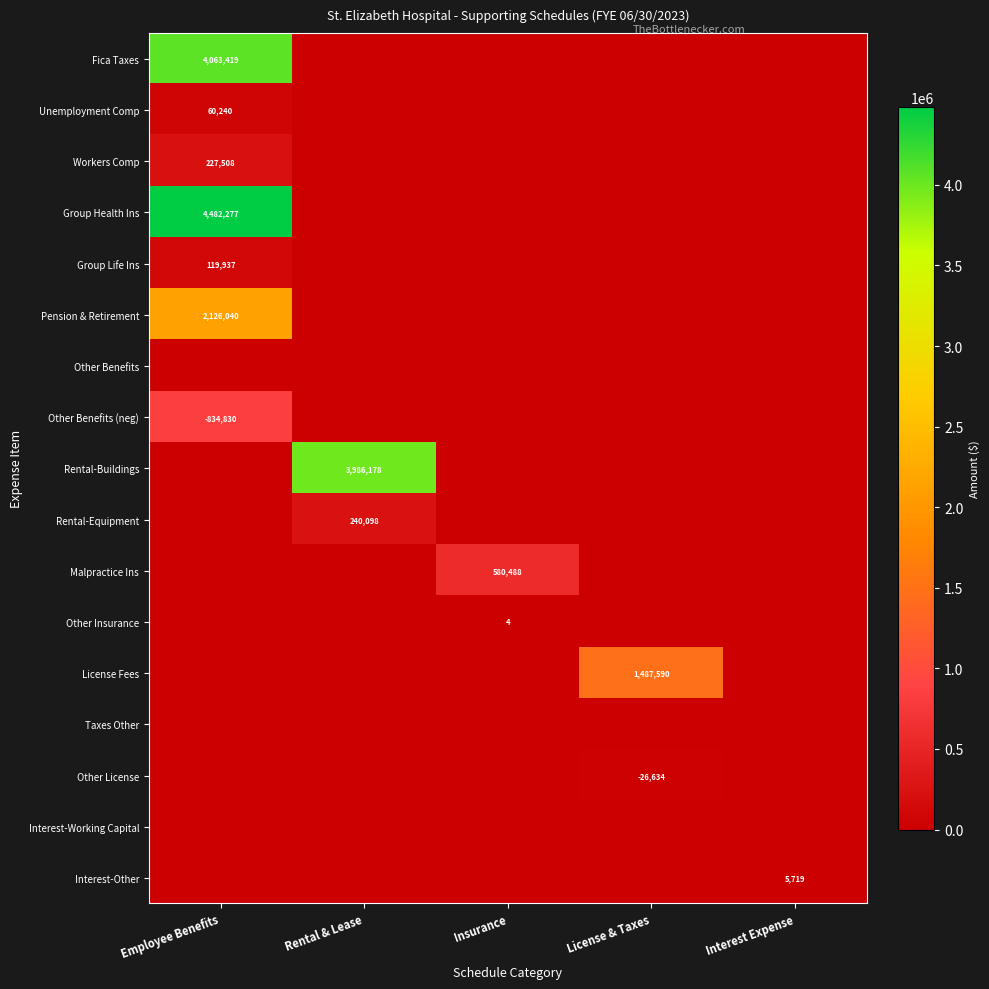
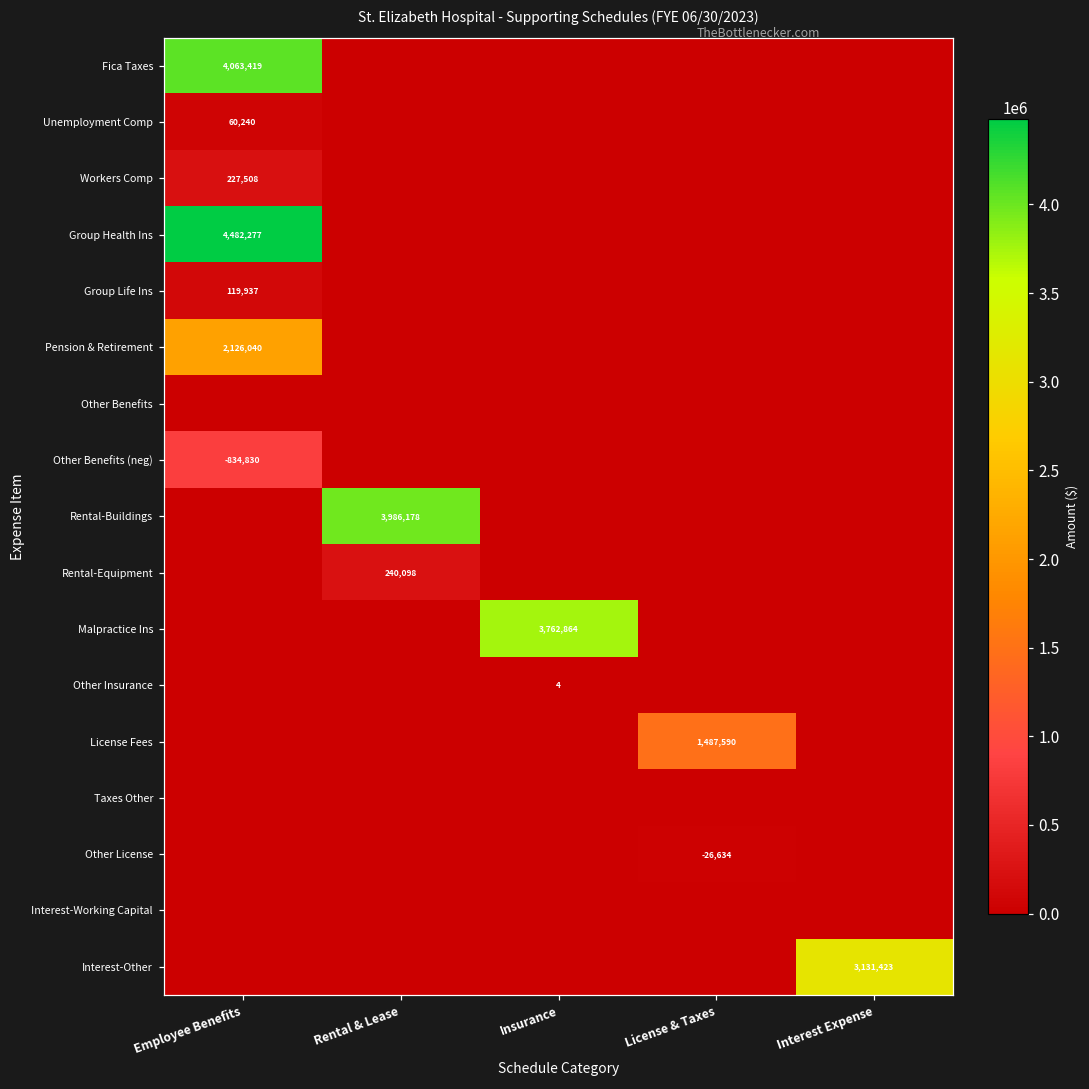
  {
    "Fica Taxes": {
      "Employee Benefits": "4,063,419"
    },
    "Unemployment Comp": {
      "Employee Benefits": "60,240"
    },
    "Workers Comp": {
      "Employee Benefits": "227,508"
    },
    "Group Health Ins": {
      "Employee Benefits": "4,482,277"
    },
    "Group Life Ins": {
      "Employee Benefits": "119,937"
    },
    "Pension & Retirement": {
      "Employee Benefits": "2,126,040"
    },
    "Other Benefits (neg)": {
      "Employee Benefits": "-834,830"
    },
    "Rental-Buildings": {
      "Rental & Lease": "3,986,178"
    },
    "Rental-Equipment": {
      "Rental & Lease": "240,098"
    },
    "Malpractice Ins": {
-     "Insurance": "580,488"
+     "Insurance": "3,762,864"
    },
    "Other Insurance": {
      "Insurance": "4"
    },
    "License Fees": {
      "License & Taxes": "1,487,590"
    },
    "Other License": {
      "License & Taxes": "-26,634"
    },
    "Interest-Other": {
-     "Interest Expense": "5,719"
+     "Interest Expense": "3,131,423"
    }
  }
